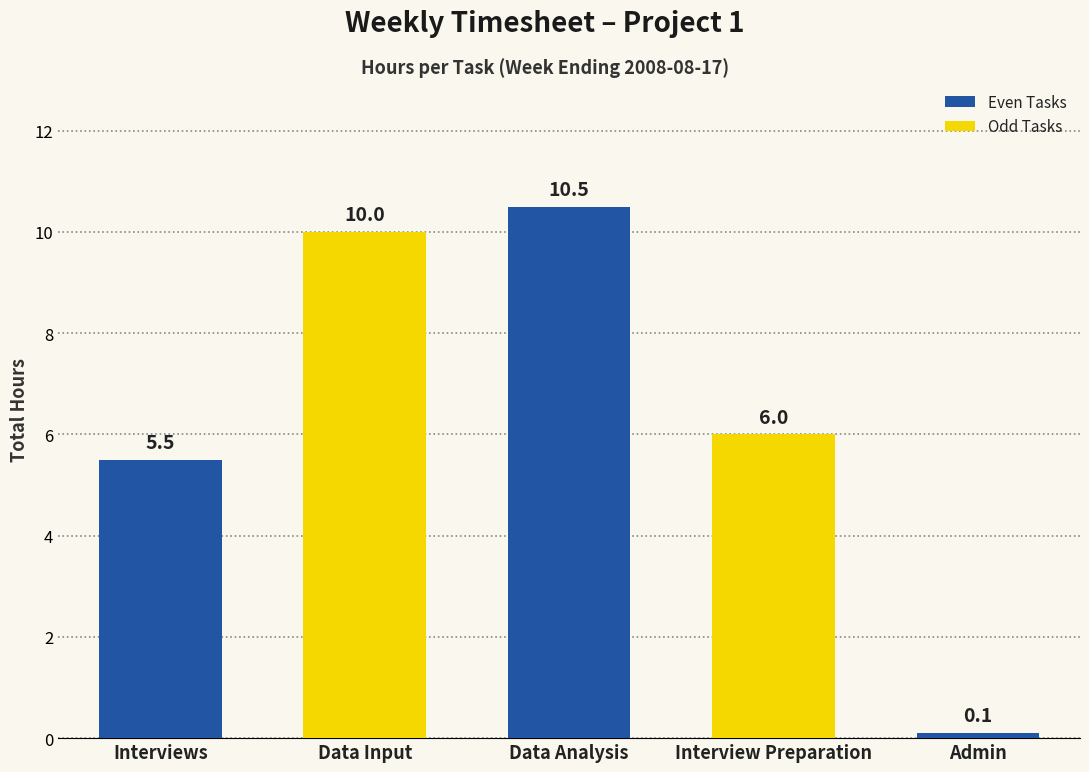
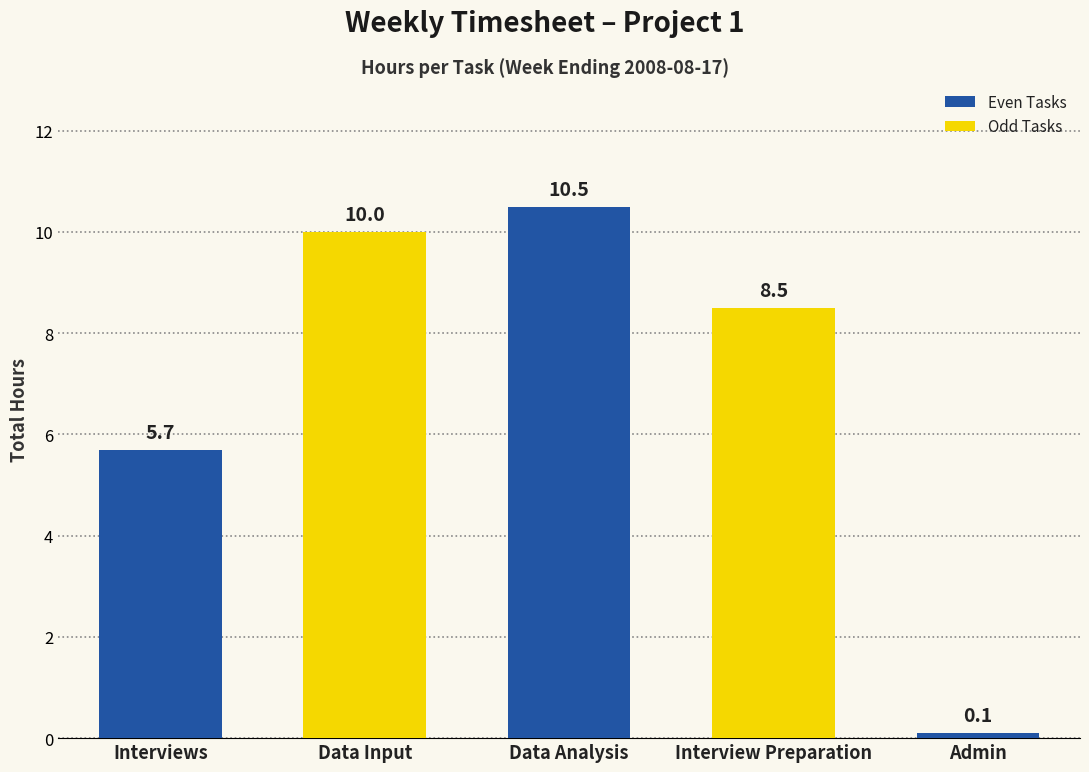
  {
-   "Interviews": 5.5,
+   "Interviews": 5.7,
    "Data Input": 10.0,
    "Data Analysis": 10.5,
-   "Interview Preparation": 6.0,
+   "Interview Preparation": 8.5,
    "Admin": 0.1
  }
